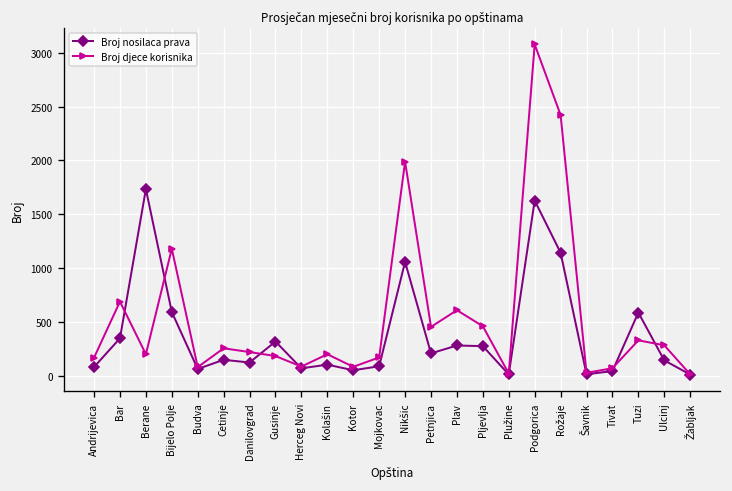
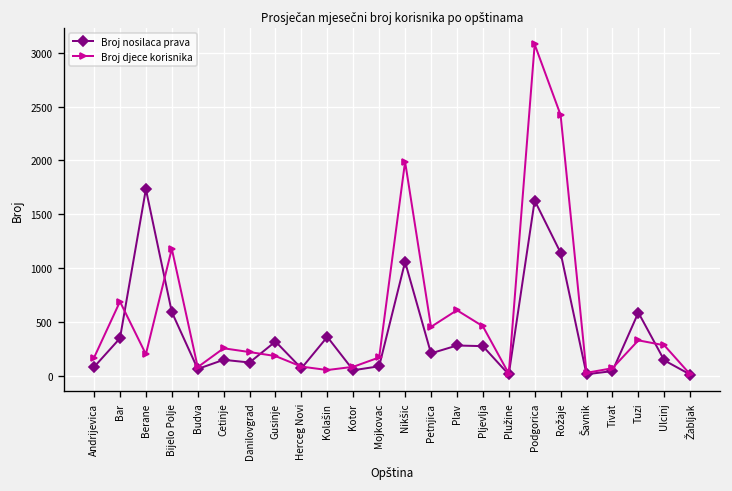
  {
    "Broj nosilaca prava": {
      "Andrijevica": 100,
      "Bar": 300,
      "Berane": 1700,
      "Bijelo Polje": 600,
      "Cetinje": 100,
      "Danilovgrad": 100,
      "Gusinje": 300,
-     "Kolašin": 100,
+     "Kolašin": 400,
      "Kotor": 100,
      "Mojkovac": 100,
      "Nikšic": 1100,
      "Petnjica": 200,
      "Plav": 300,
      "Pljevlja": 300,
      "Podgorica": 1600,
      "Rožaje": 1100,
      "Tuzi": 600,
      "Ulcinj": 100
    },
    "Broj djece korisnika": {
      "Andrijevica": 200,
      "Bar": 700,
      "Berane": 200,
      "Bijelo Polje": 1200,
      "Cetinje": 300,
      "Danilovgrad": 200,
      "Gusinje": 200,
-     "Kolašin": 200,
+     "Kolašin": 100,
      "Kotor": 100,
      "Mojkovac": 200,
      "Nikšic": 2000,
      "Petnjica": 500,
      "Plav": 600,
      "Pljevlja": 500,
      "Podgorica": 3100,
      "Rožaje": 2400,
      "Tuzi": 300,
      "Ulcinj": 300
    }
  }
